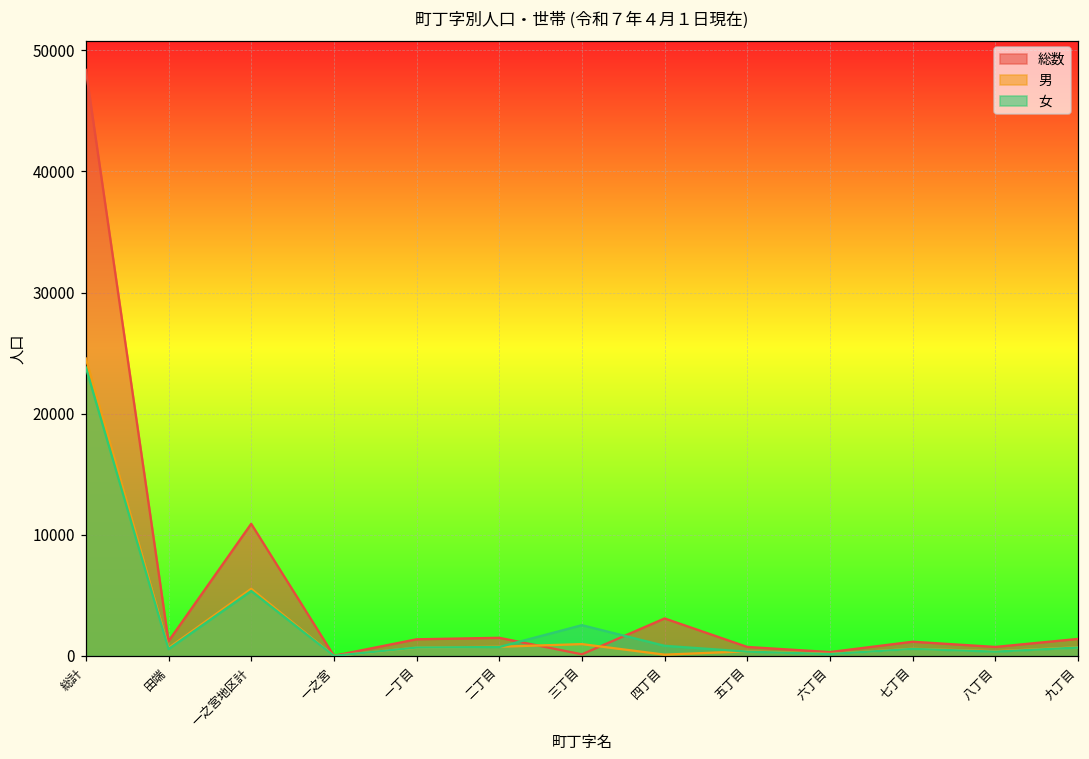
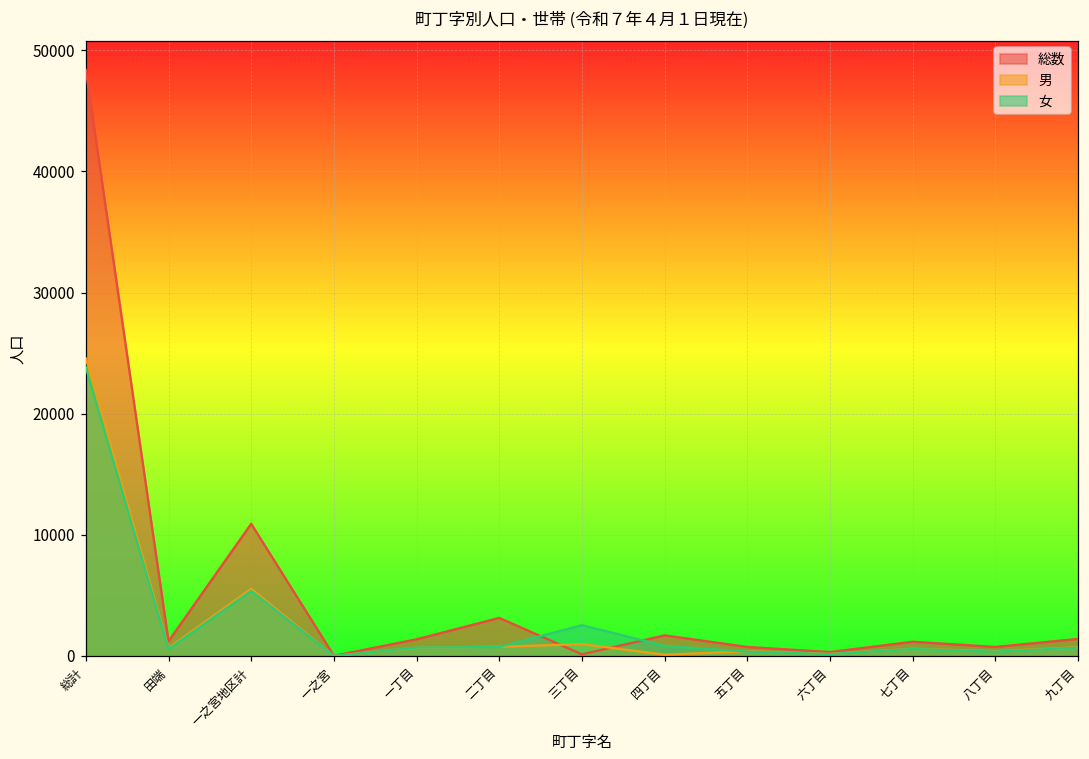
  {
    "総数": {
      "総計": 48400,
      "田端": 1200,
      "一之宮地区計": 10900,
      "一丁目": 1400,
-     "二丁目": 1500,
+     "二丁目": 3100,
      "三丁目": 100,
-     "四丁目": 3100,
+     "四丁目": 1700,
      "五丁目": 700,
      "七丁目": 1200,
      "八丁目": 700,
      "九丁目": 1400
    },
    "男": {
      "総計": 24600,
      "三丁目": 1000,
      "四丁目": 100
    },
    "女": {
      "総計": 23800,
      "三丁目": 2500,
      "四丁目": 800
    }
  }
